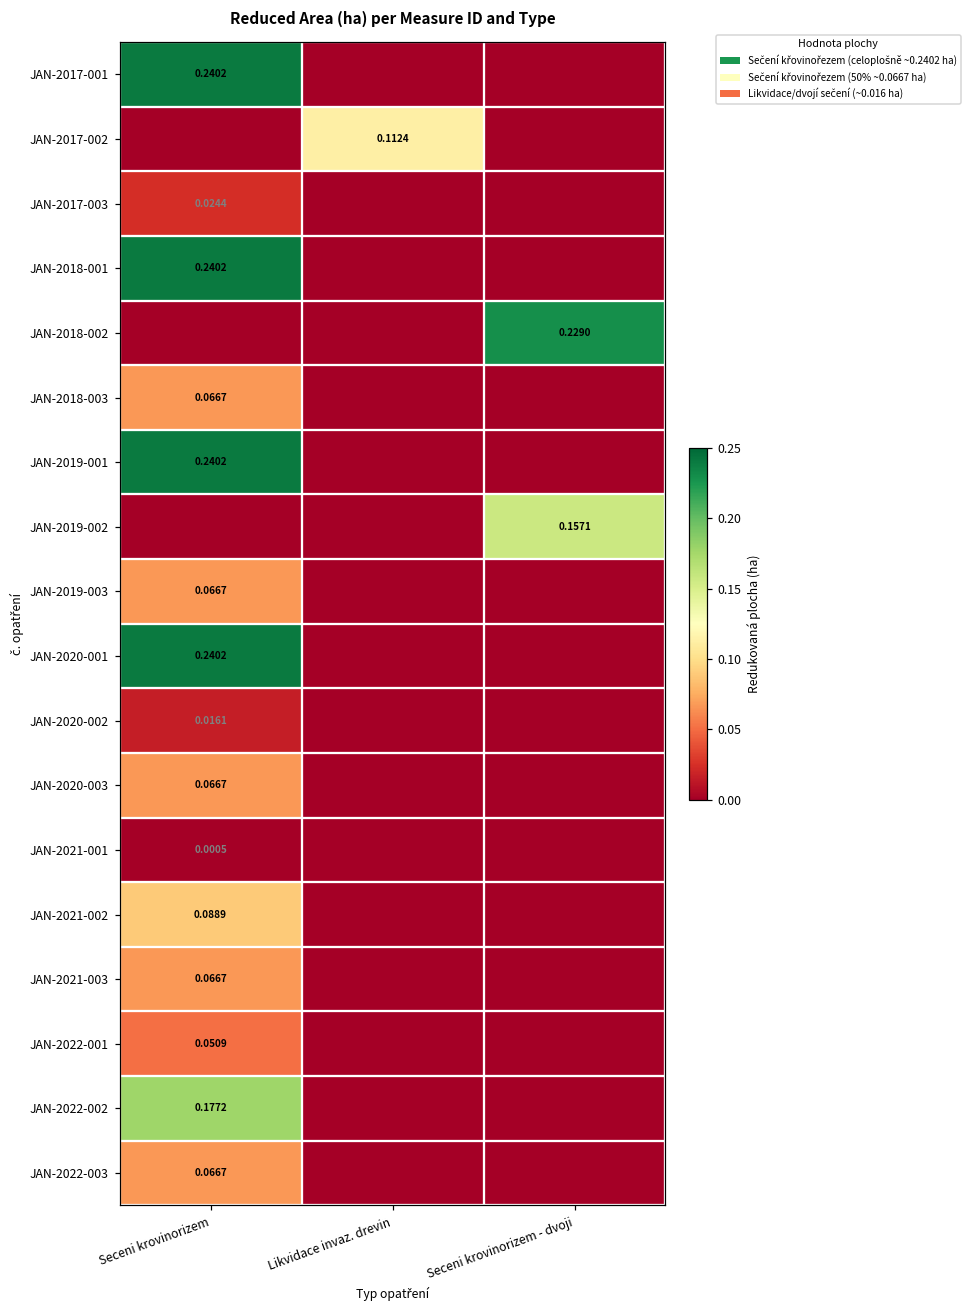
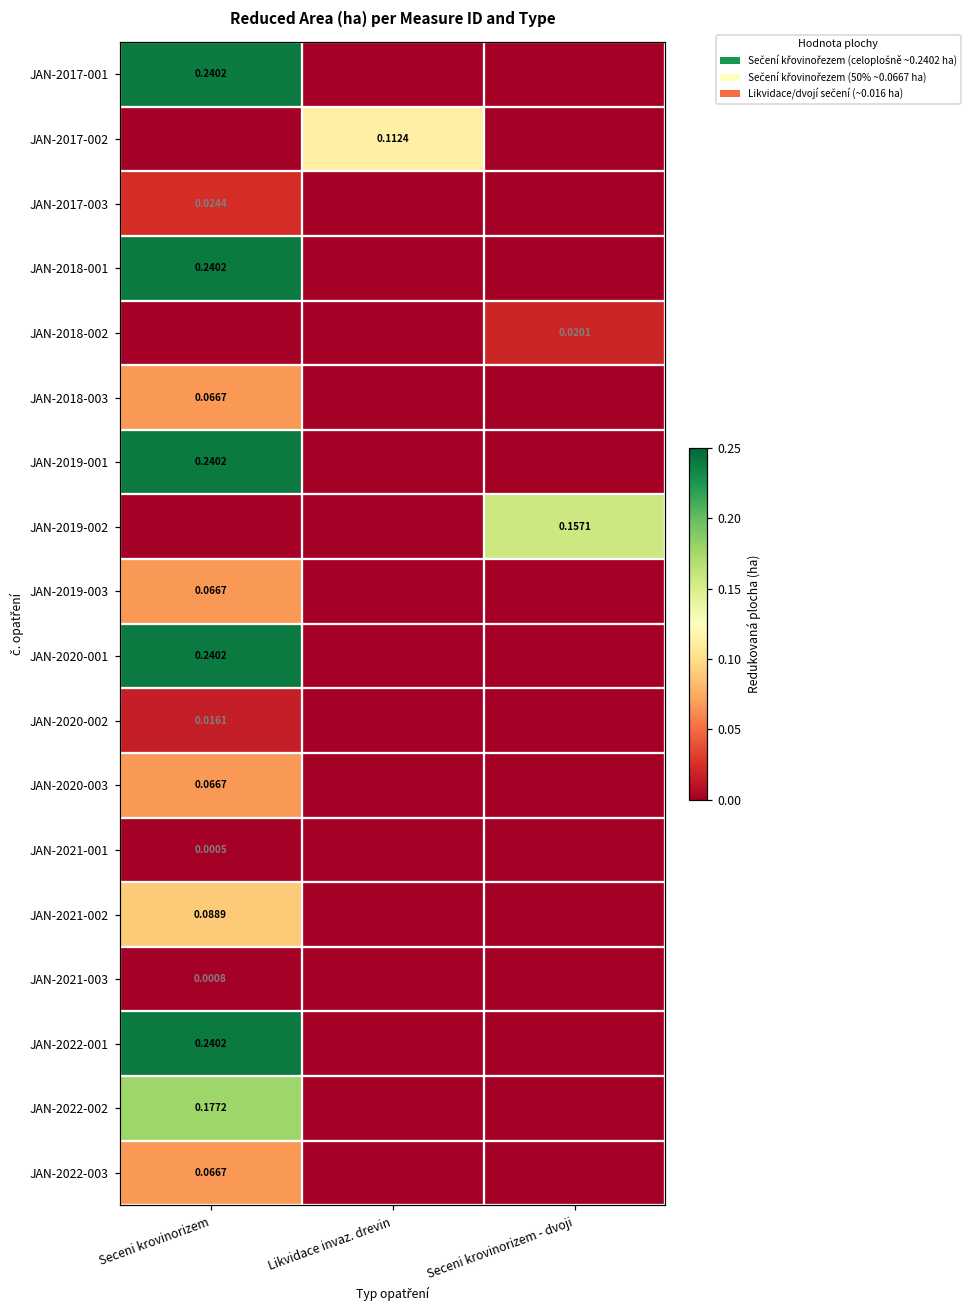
  {
    "JAN-2017-001": {
      "Seceni krovinorizem": 0.2402
    },
    "JAN-2017-002": {
      "Likvidace invaz. drevin": 0.1124
    },
    "JAN-2017-003": {
      "Seceni krovinorizem": 0.0244
    },
    "JAN-2018-001": {
      "Seceni krovinorizem": 0.2402
    },
    "JAN-2018-002": {
-     "Seceni krovinorizem - dvoji": 0.2290
+     "Seceni krovinorizem - dvoji": 0.0201
    },
    "JAN-2018-003": {
      "Seceni krovinorizem": 0.0667
    },
    "JAN-2019-001": {
      "Seceni krovinorizem": 0.2402
    },
    "JAN-2019-002": {
      "Seceni krovinorizem - dvoji": 0.1571
    },
    "JAN-2019-003": {
      "Seceni krovinorizem": 0.0667
    },
    "JAN-2020-001": {
      "Seceni krovinorizem": 0.2402
    },
    "JAN-2020-002": {
      "Seceni krovinorizem": 0.0161
    },
    "JAN-2020-003": {
      "Seceni krovinorizem": 0.0667
    },
    "JAN-2021-001": {
      "Seceni krovinorizem": 0.0005
    },
    "JAN-2021-002": {
      "Seceni krovinorizem": 0.0889
    },
    "JAN-2021-003": {
-     "Seceni krovinorizem": 0.0667
+     "Seceni krovinorizem": 0.0008
    },
    "JAN-2022-001": {
-     "Seceni krovinorizem": 0.0509
+     "Seceni krovinorizem": 0.2402
    },
    "JAN-2022-002": {
      "Seceni krovinorizem": 0.1772
    },
    "JAN-2022-003": {
      "Seceni krovinorizem": 0.0667
    }
  }
